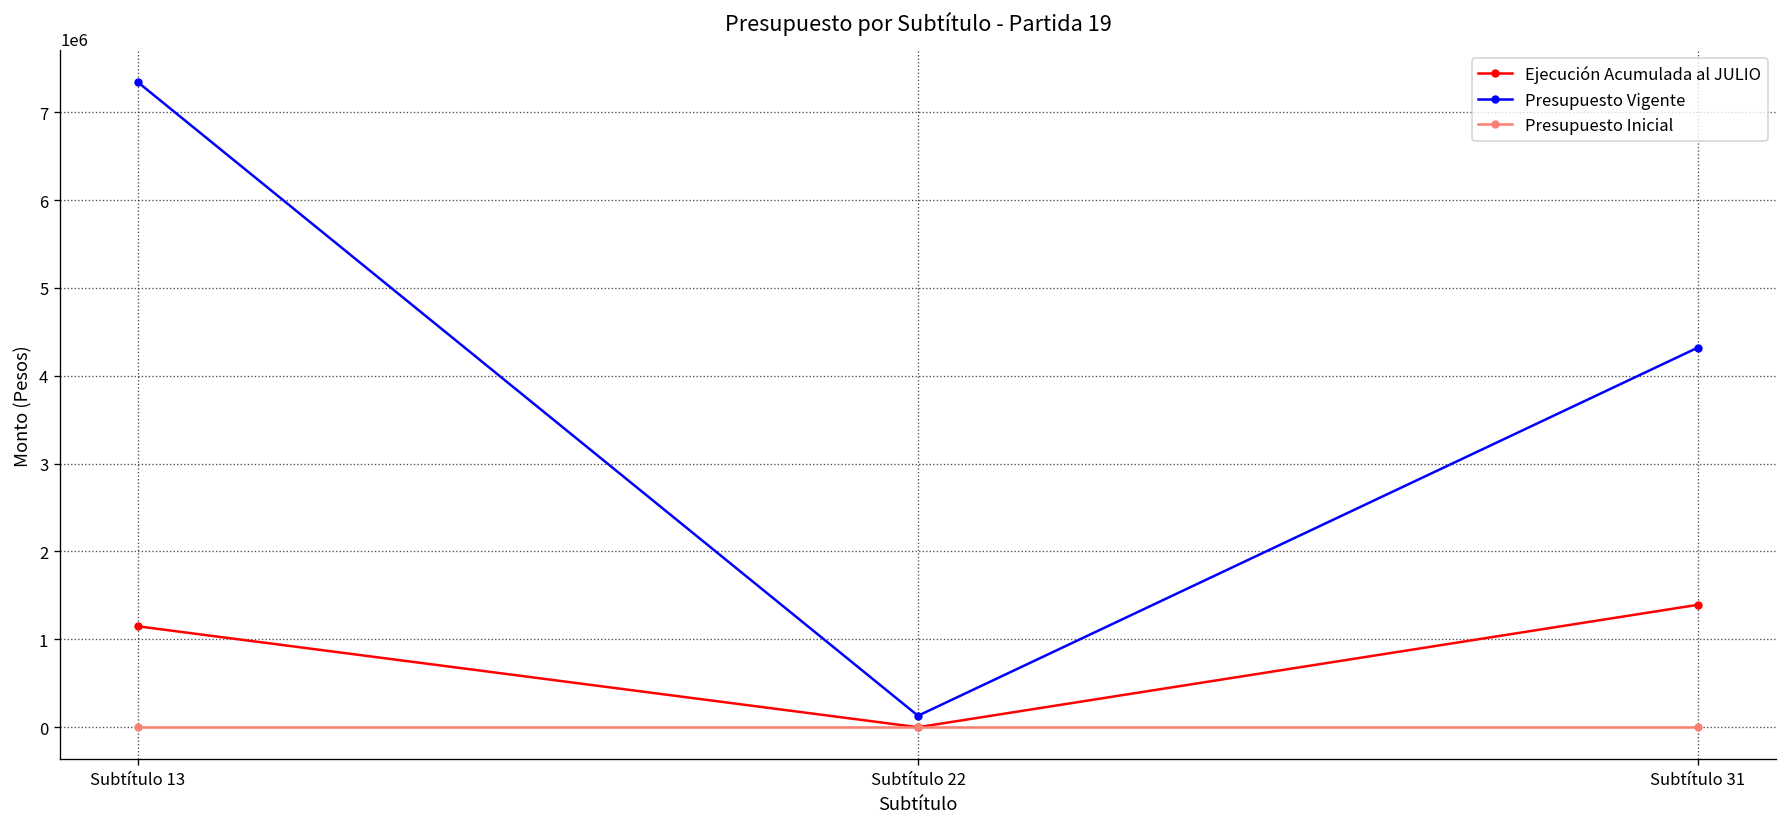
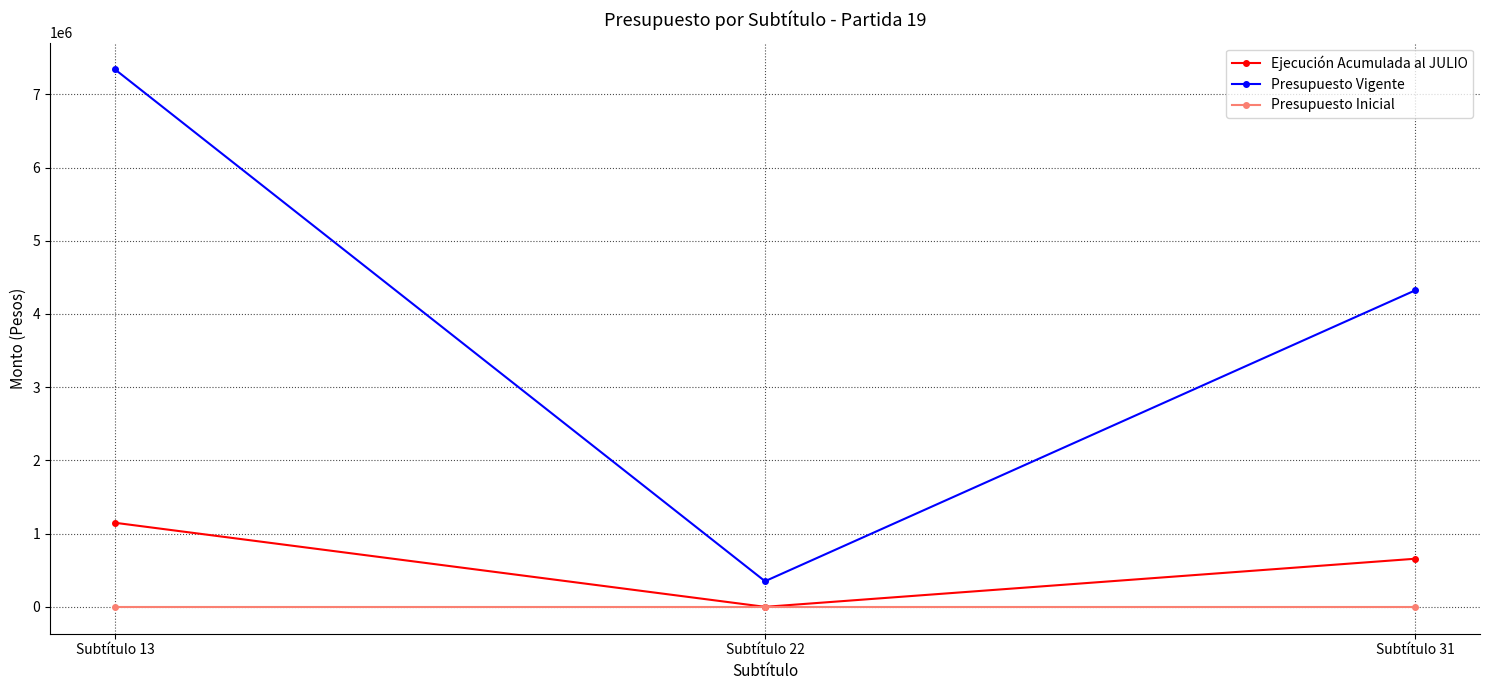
  {
    "Ejecución Acumulada al JULIO": {
      "Subtítulo 13": 1100000,
-     "Subtítulo 31": 1400000
+     "Subtítulo 31": 700000
    },
    "Presupuesto Vigente": {
      "Subtítulo 13": 7300000,
-     "Subtítulo 22": 100000,
+     "Subtítulo 22": 400000,
      "Subtítulo 31": 4300000
    },
    "Presupuesto Inicial": {
      "Subtítulo 13": 0,
      "Subtítulo 31": 0
    }
  }
